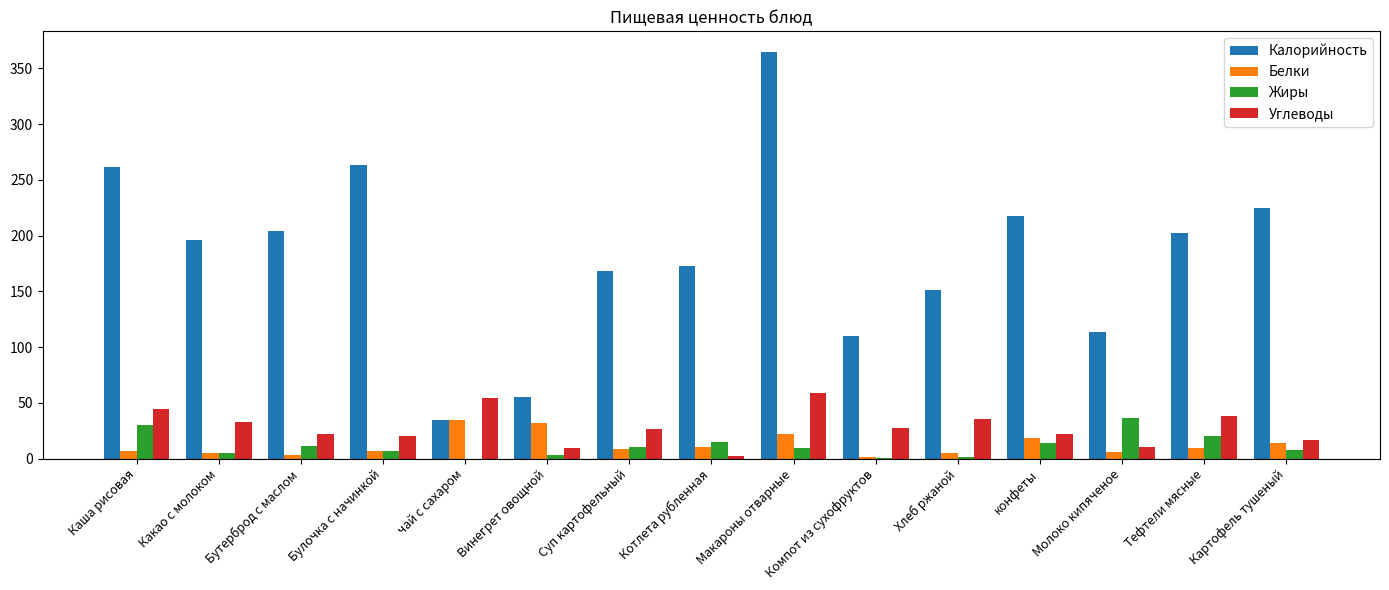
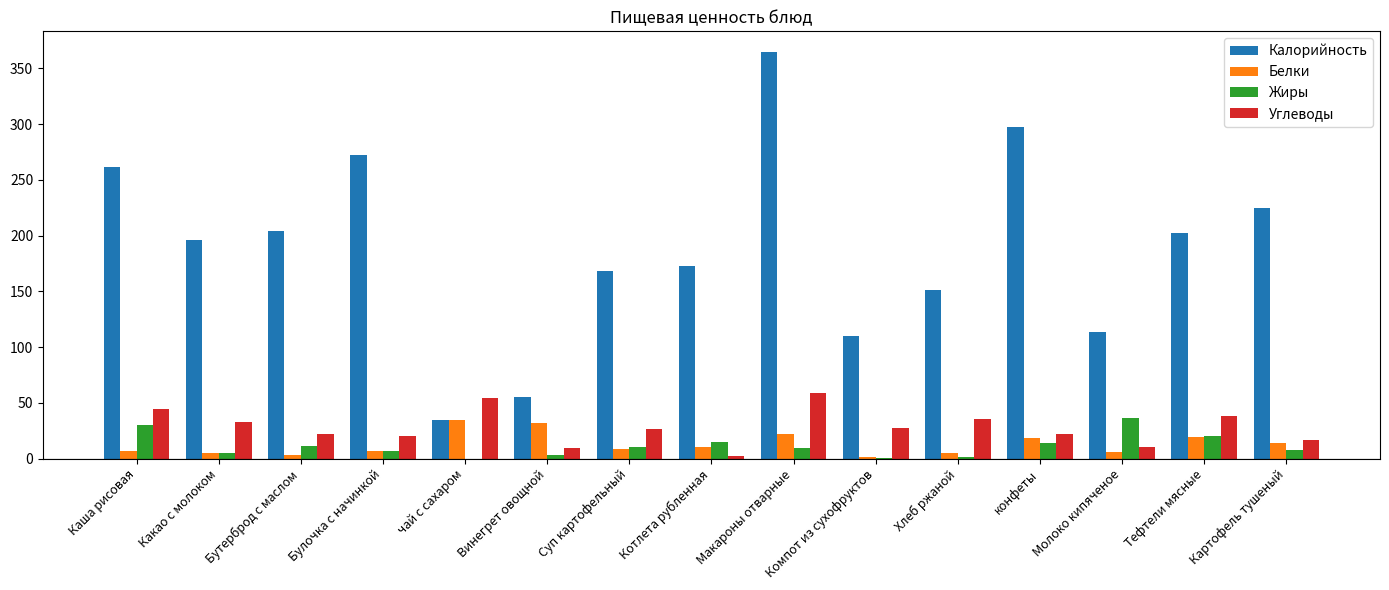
  {
    "Калорийность": {
      "Каша рисовая": 261,
      "Какао с молоком": 196,
      "Бутерброд с маслом": 204,
-     "Булочка с начинкой": 263,
+     "Булочка с начинкой": 272,
      "чай с сахаром": 35,
      "Винегрет овощной": 55,
      "Суп картофельный": 168,
      "Котлета рубленная": 173,
      "Макароны отварные": 365,
      "Компот из сухофруктов": 110,
      "Хлеб ржаной": 151,
-     "конфеты": 217,
+     "конфеты": 298,
      "Молоко кипяченое": 113,
      "Тефтели мясные": 202,
      "Картофель тушеный": 224
    },
    "Белки": {
      "Каша рисовая": 7,
      "Какао с молоком": 5,
      "Бутерброд с маслом": 4,
      "Булочка с начинкой": 6,
      "чай с сахаром": 35,
      "Винегрет овощной": 32,
      "Суп картофельный": 8,
      "Котлета рубленная": 11,
      "Макароны отварные": 22,
      "Хлеб ржаной": 5,
      "конфеты": 19,
      "Молоко кипяченое": 6,
-     "Тефтели мясные": 9,
+     "Тефтели мясные": 20,
      "Картофель тушеный": 14
    },
    "Жиры": {
      "Каша рисовая": 31,
      "Какао с молоком": 5,
      "Бутерброд с маслом": 11,
      "Булочка с начинкой": 7,
      "Винегрет овощной": 3,
      "Суп картофельный": 11,
      "Котлета рубленная": 15,
      "Макароны отварные": 10,
      "конфеты": 14,
      "Молоко кипяченое": 36,
      "Тефтели мясные": 20,
      "Картофель тушеный": 8
    },
    "Углеводы": {
      "Каша рисовая": 45,
      "Какао с молоком": 33,
      "Бутерброд с маслом": 22,
      "Булочка с начинкой": 20,
      "чай с сахаром": 54,
      "Винегрет овощной": 9,
      "Суп картофельный": 26,
      "Котлета рубленная": 2,
      "Макароны отварные": 59,
      "Компот из сухофруктов": 28,
      "Хлеб ржаной": 35,
      "конфеты": 22,
      "Молоко кипяченое": 10,
      "Тефтели мясные": 39,
      "Картофель тушеный": 17
    }
  }
